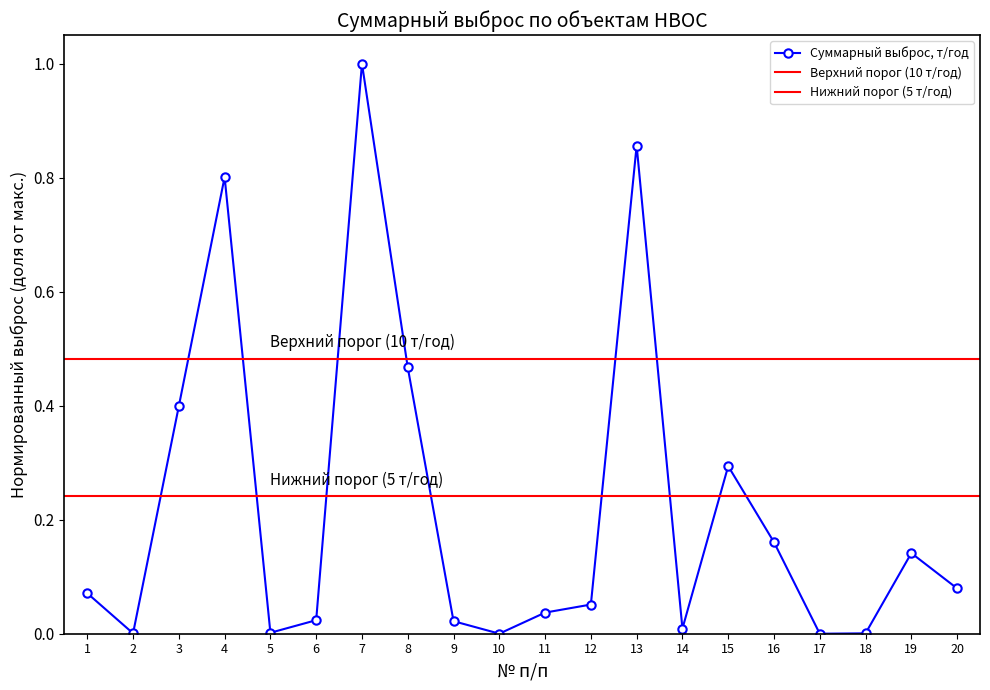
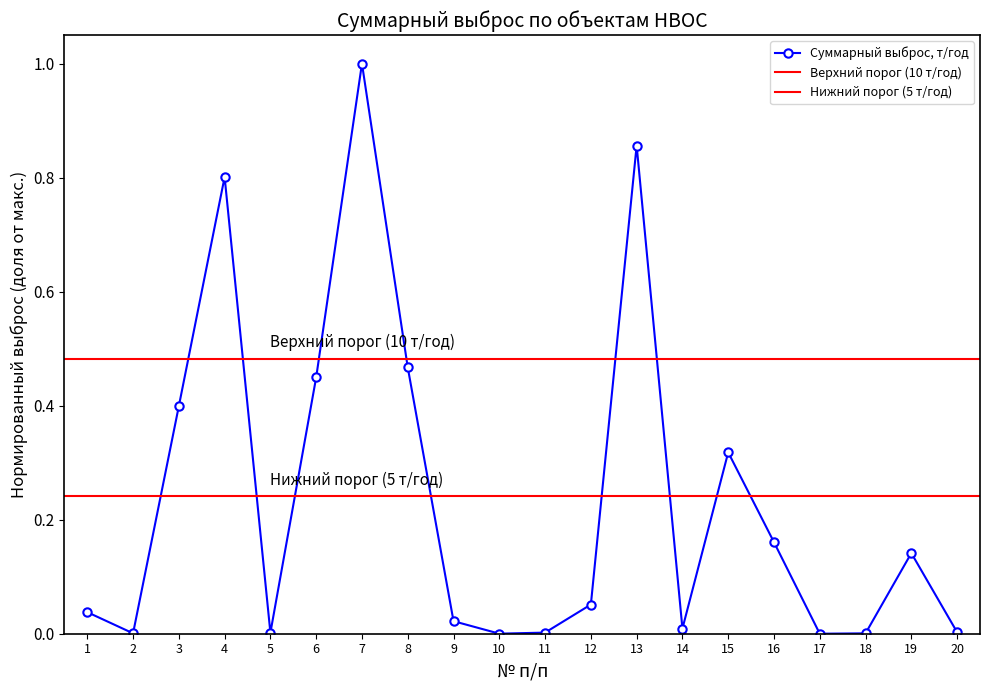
  {
-   "1": 0.07,
+   "1": 0.04,
    "2": 0.00,
    "3": 0.40,
    "4": 0.80,
    "5": 0.00,
-   "6": 0.02,
+   "6": 0.45,
    "7": 1.00,
    "9": 0.02,
    "10": 0.00,
-   "11": 0.04,
+   "11": 0.00,
    "12": 0.05,
    "13": 0.86,
    "14": 0.01,
-   "15": 0.29,
+   "15": 0.32,
    "16": 0.16,
    "17": 0.00,
    "18": 0.00,
    "19": 0.14,
-   "20": 0.08
+   "20": 0.00
  }
